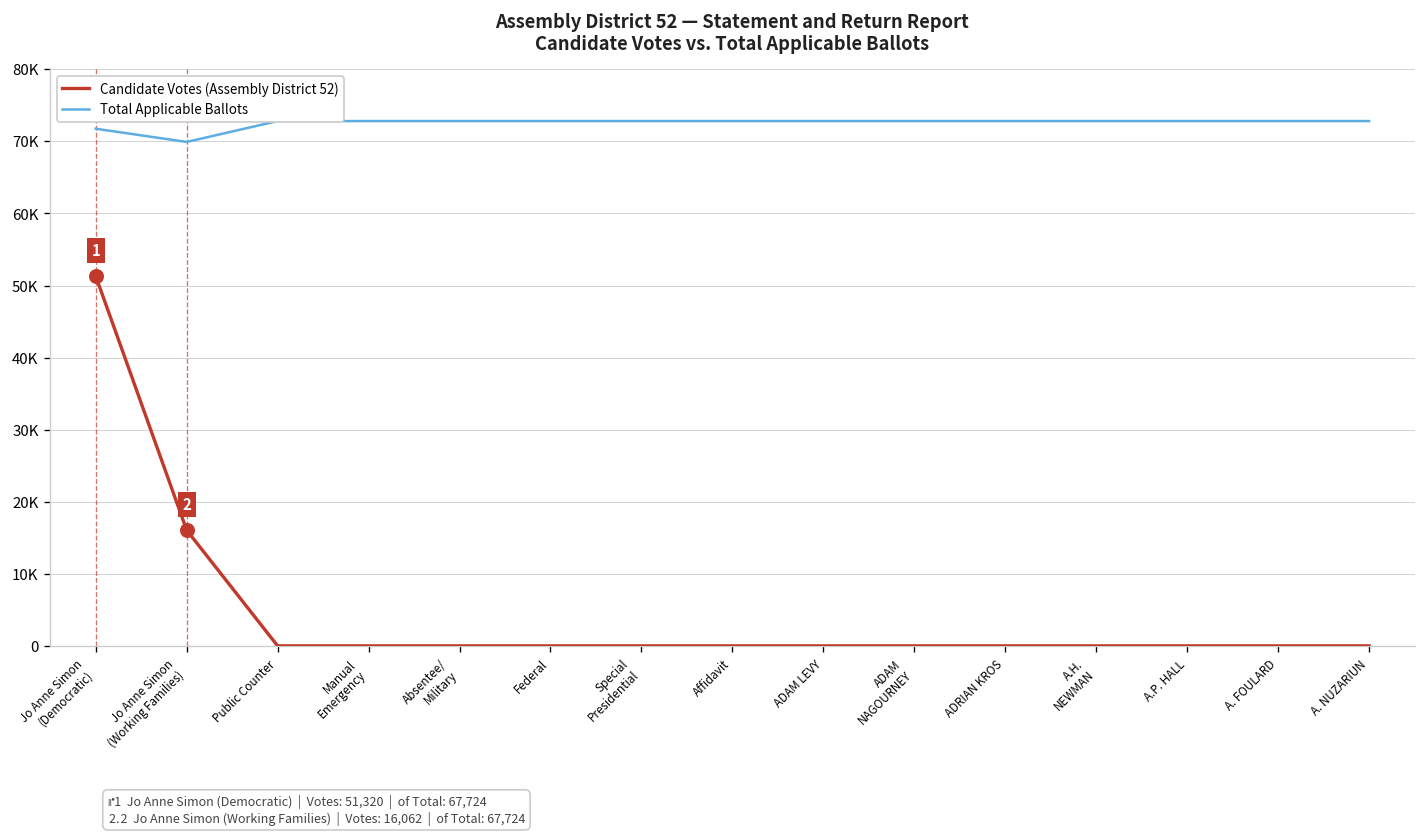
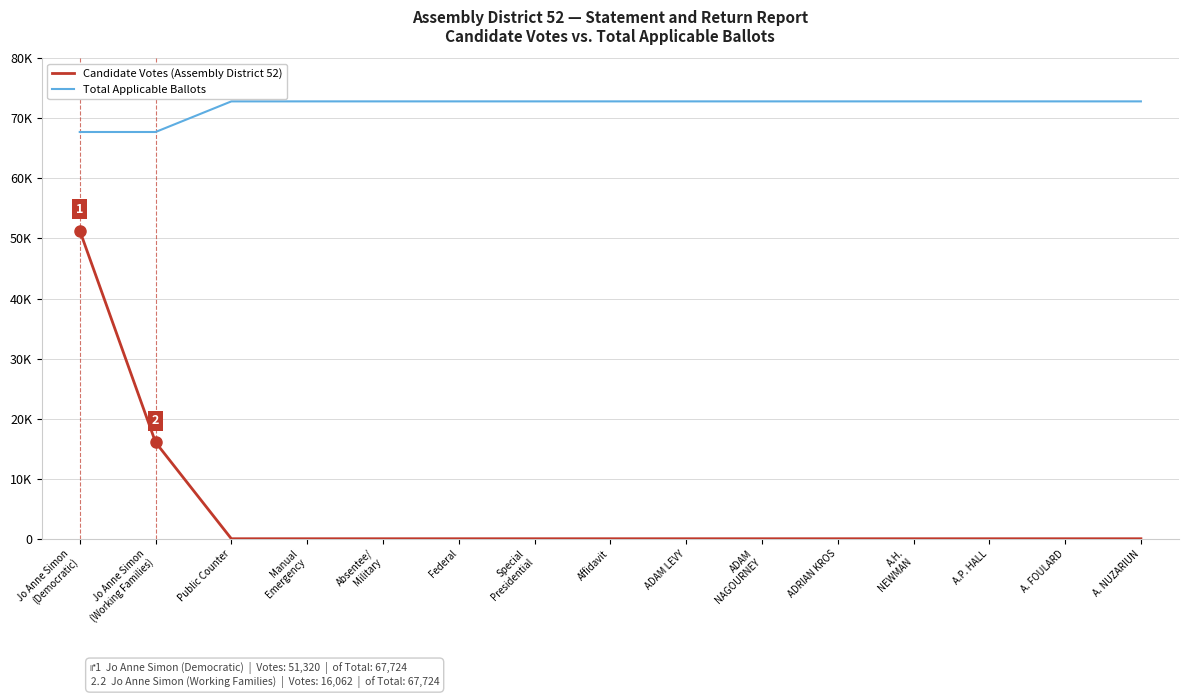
  {
    "Total Applicable Ballots": {
-     "Jo Anne Simon (Democratic)": 72000,
-     "Jo Anne Simon (Working Families)": 70000,
+     "Jo Anne Simon (Democratic)": 68000,
+     "Jo Anne Simon (Working Families)": 68000,
      "Public Counter": 73000,
      "Manual Emergency": 73000,
      "Absentee/ Military": 73000,
      "Federal": 73000,
      "Special Presidential": 73000,
      "Affidavit": 73000,
      "ADAM LEVY": 73000,
      "ADAM NAGOURNEY": 73000,
      "ADRIAN KROS": 73000,
      "A.H. NEWMAN": 73000,
      "A.P. HALL": 73000,
      "A. FOULARD": 73000,
      "A. NUZARIUN": 73000
    }
  }
